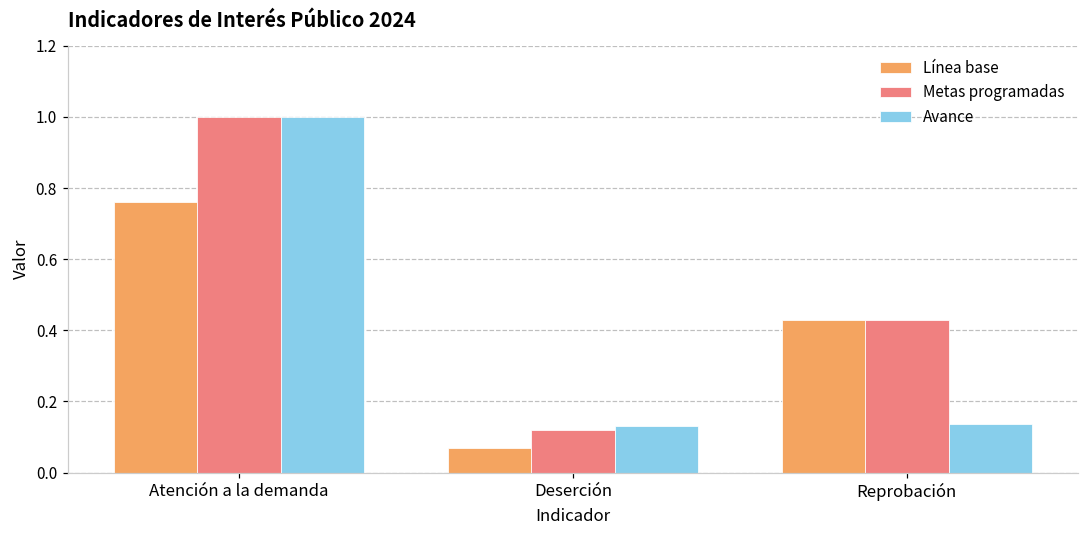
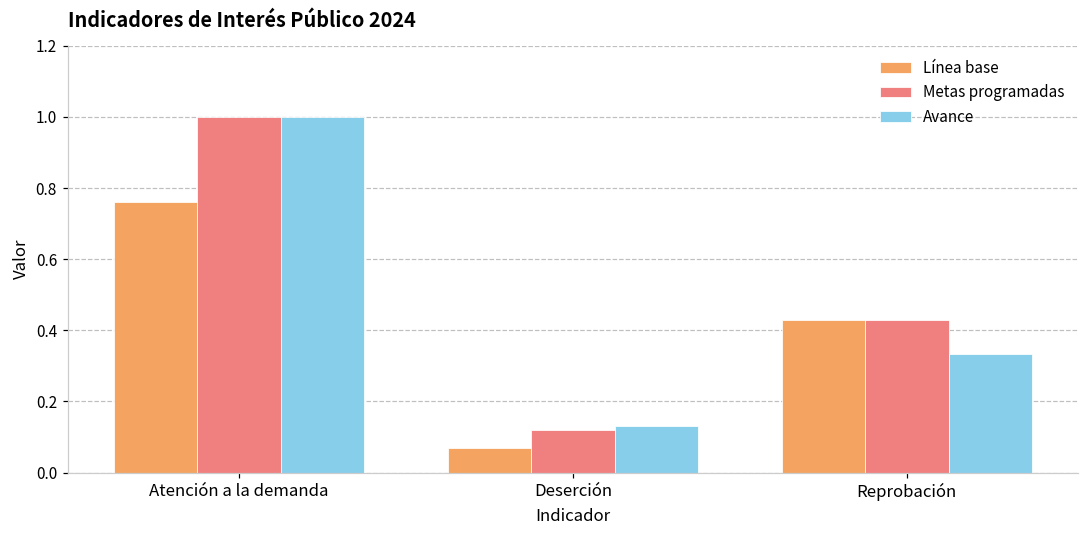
  {
    "Avance": {
      "Atención a la demanda": 1.00,
      "Deserción": 0.13,
-     "Reprobación": 0.14
+     "Reprobación": 0.33
    }
  }
